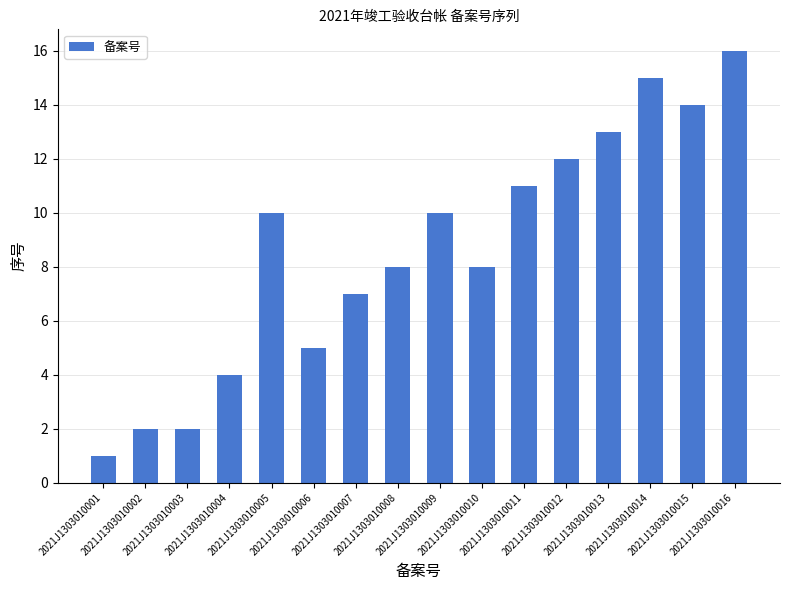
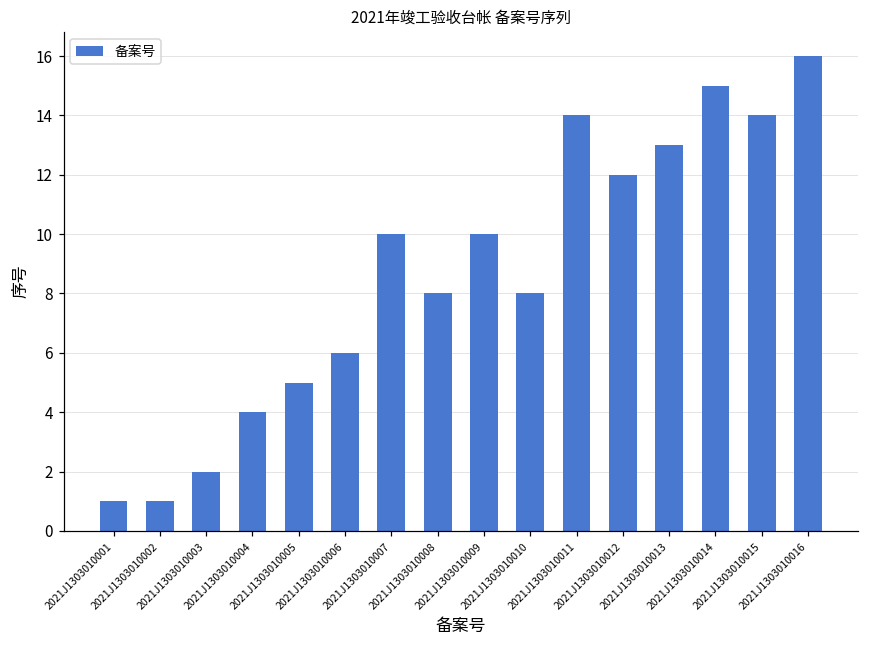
  {
    "2021J1303010001": 1,
-   "2021J1303010002": 2,
+   "2021J1303010002": 1,
    "2021J1303010003": 2,
    "2021J1303010004": 4,
-   "2021J1303010005": 10,
-   "2021J1303010006": 5,
-   "2021J1303010007": 7,
+   "2021J1303010005": 5,
+   "2021J1303010006": 6,
+   "2021J1303010007": 10,
    "2021J1303010008": 8,
    "2021J1303010009": 10,
    "2021J1303010010": 8,
-   "2021J1303010011": 11,
+   "2021J1303010011": 14,
    "2021J1303010012": 12,
    "2021J1303010013": 13,
    "2021J1303010014": 15,
    "2021J1303010015": 14,
    "2021J1303010016": 16
  }
